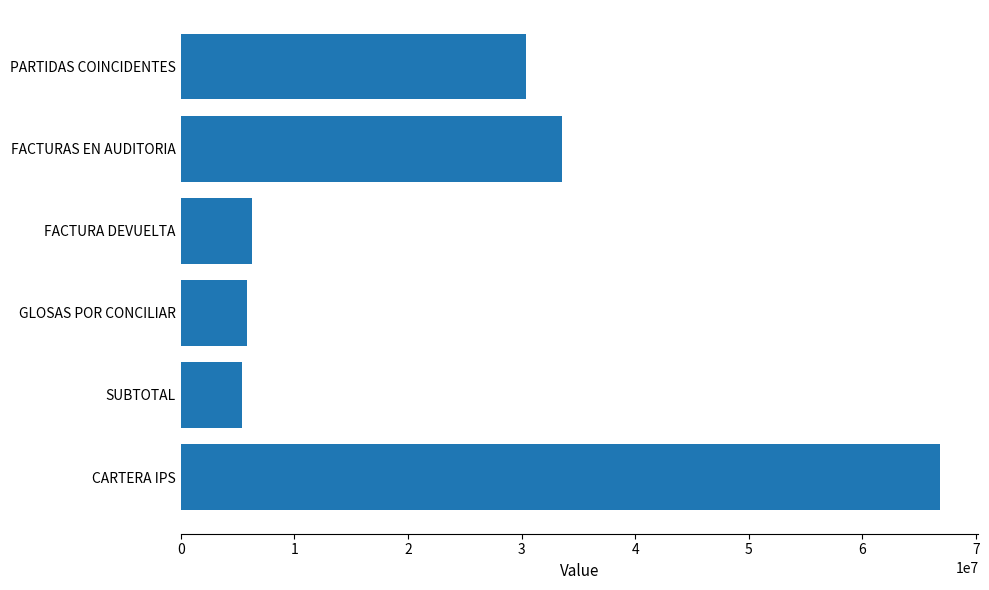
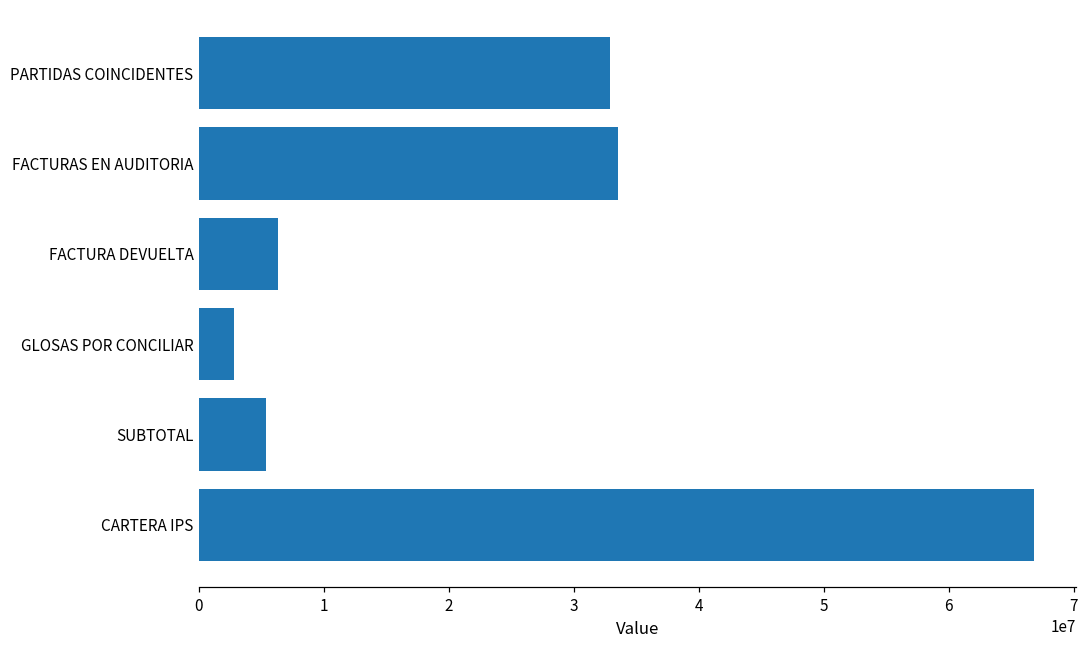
  {
-   "PARTIDAS COINCIDENTES": 30400000,
+   "PARTIDAS COINCIDENTES": 32900000,
    "FACTURAS EN AUDITORIA": 33500000,
    "FACTURA DEVUELTA": 6300000,
-   "GLOSAS POR CONCILIAR": 5900000,
+   "GLOSAS POR CONCILIAR": 2800000,
    "SUBTOTAL": 5400000,
    "CARTERA IPS": 66900000
  }
